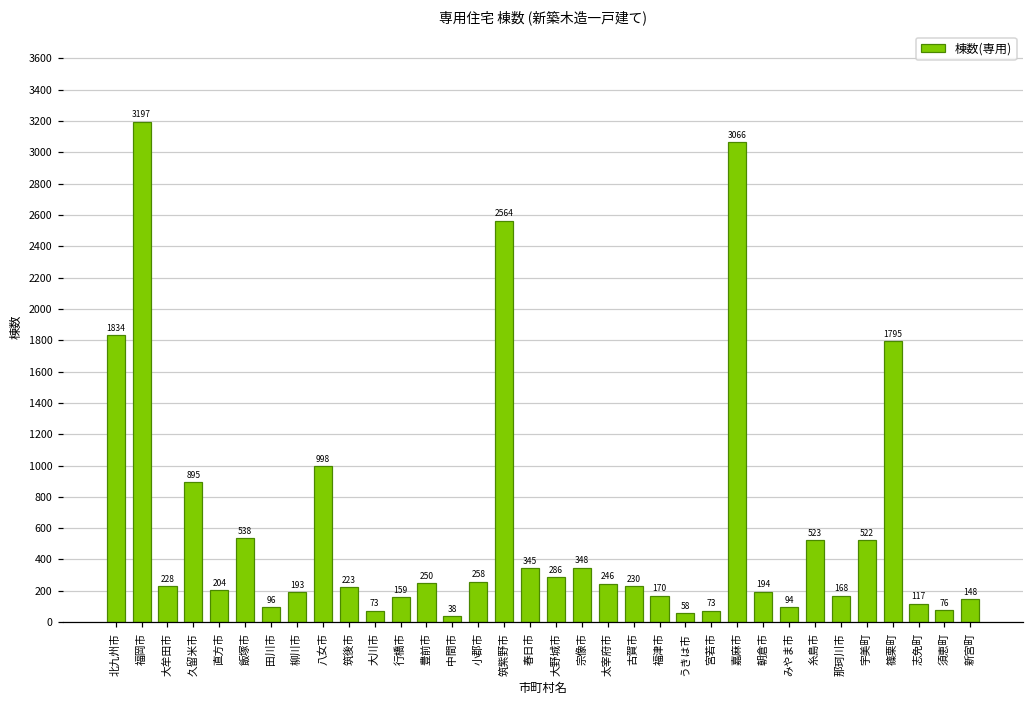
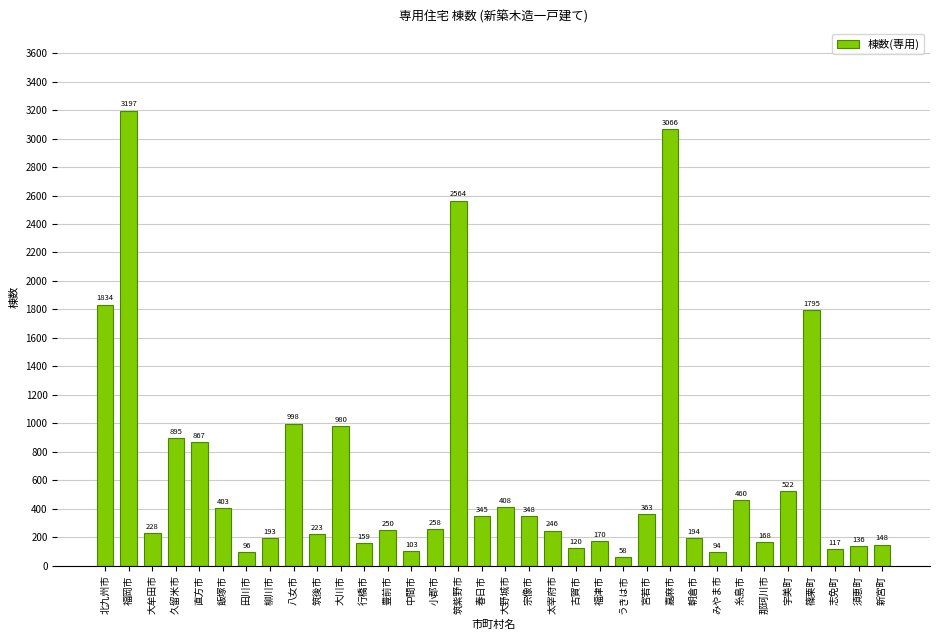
  {
    "北九州市": 1834,
    "福岡市": 3197,
    "大牟田市": 228,
    "久留米市": 895,
-   "直方市": 204,
-   "飯塚市": 538,
+   "直方市": 867,
+   "飯塚市": 403,
    "田川市": 96,
    "柳川市": 193,
    "八女市": 998,
    "筑後市": 223,
-   "大川市": 73,
+   "大川市": 980,
    "行橋市": 159,
    "豊前市": 250,
-   "中間市": 38,
+   "中間市": 103,
    "小郡市": 258,
    "筑紫野市": 2564,
    "春日市": 345,
-   "大野城市": 286,
+   "大野城市": 408,
    "宗像市": 348,
    "太宰府市": 246,
-   "古賀市": 230,
+   "古賀市": 120,
    "福津市": 170,
    "うきは市": 58,
-   "宮若市": 73,
+   "宮若市": 363,
    "嘉麻市": 3066,
    "朝倉市": 194,
    "みやま市": 94,
-   "糸島市": 523,
+   "糸島市": 460,
    "那珂川市": 168,
    "宇美町": 522,
    "篠栗町": 1795,
    "志免町": 117,
-   "須恵町": 76,
+   "須恵町": 136,
    "新宮町": 148
  }
